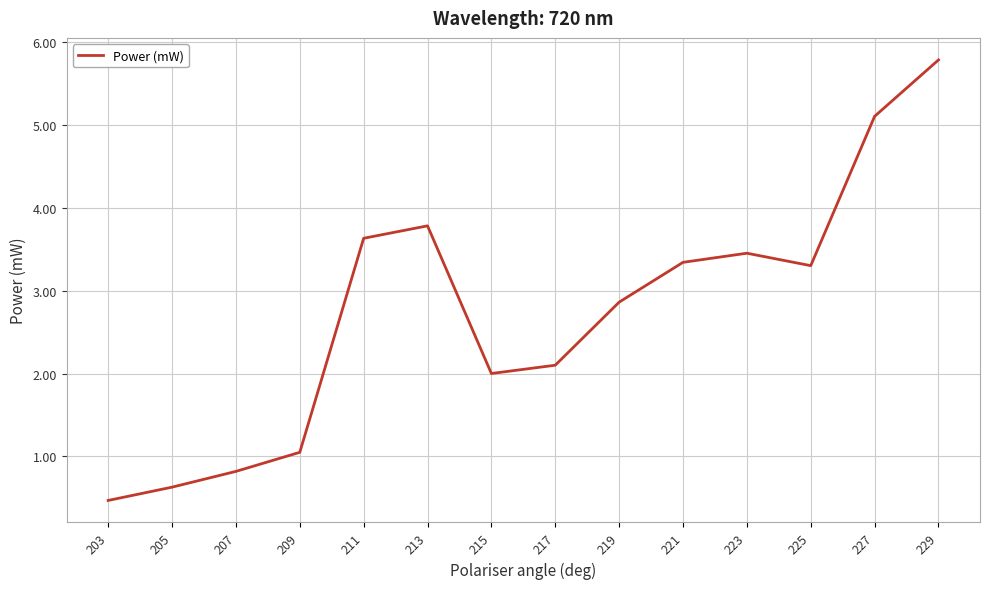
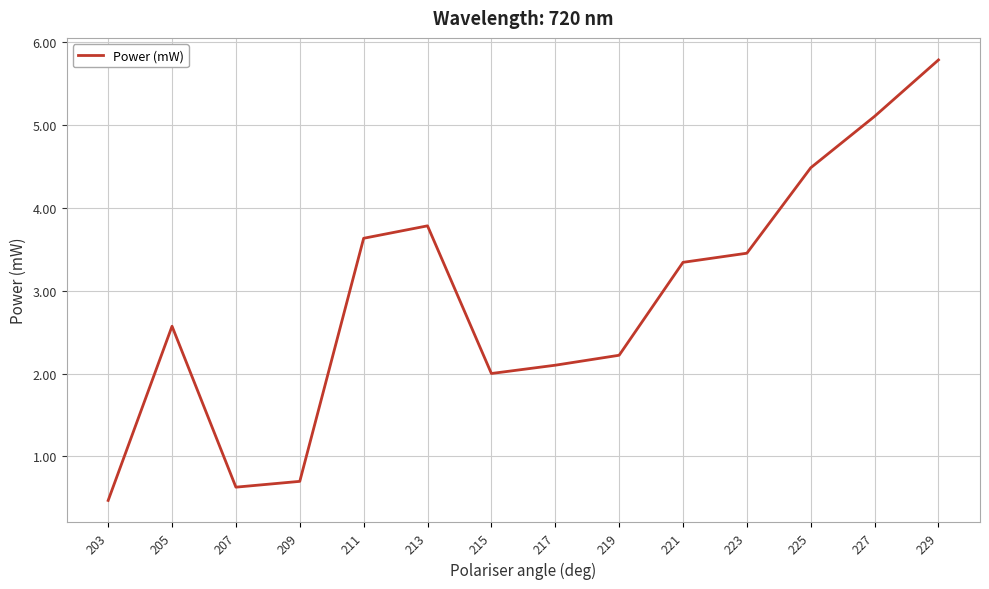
  {
    "203": 0.5,
-   "205": 0.6,
-   "207": 0.8,
-   "209": 1.1,
+   "205": 2.6,
+   "207": 0.6,
+   "209": 0.7,
    "211": 3.6,
    "213": 3.8,
    "215": 2.0,
    "217": 2.1,
-   "219": 2.9,
+   "219": 2.2,
    "221": 3.3,
    "223": 3.5,
-   "225": 3.3,
+   "225": 4.5,
    "227": 5.1,
    "229": 5.8
  }
